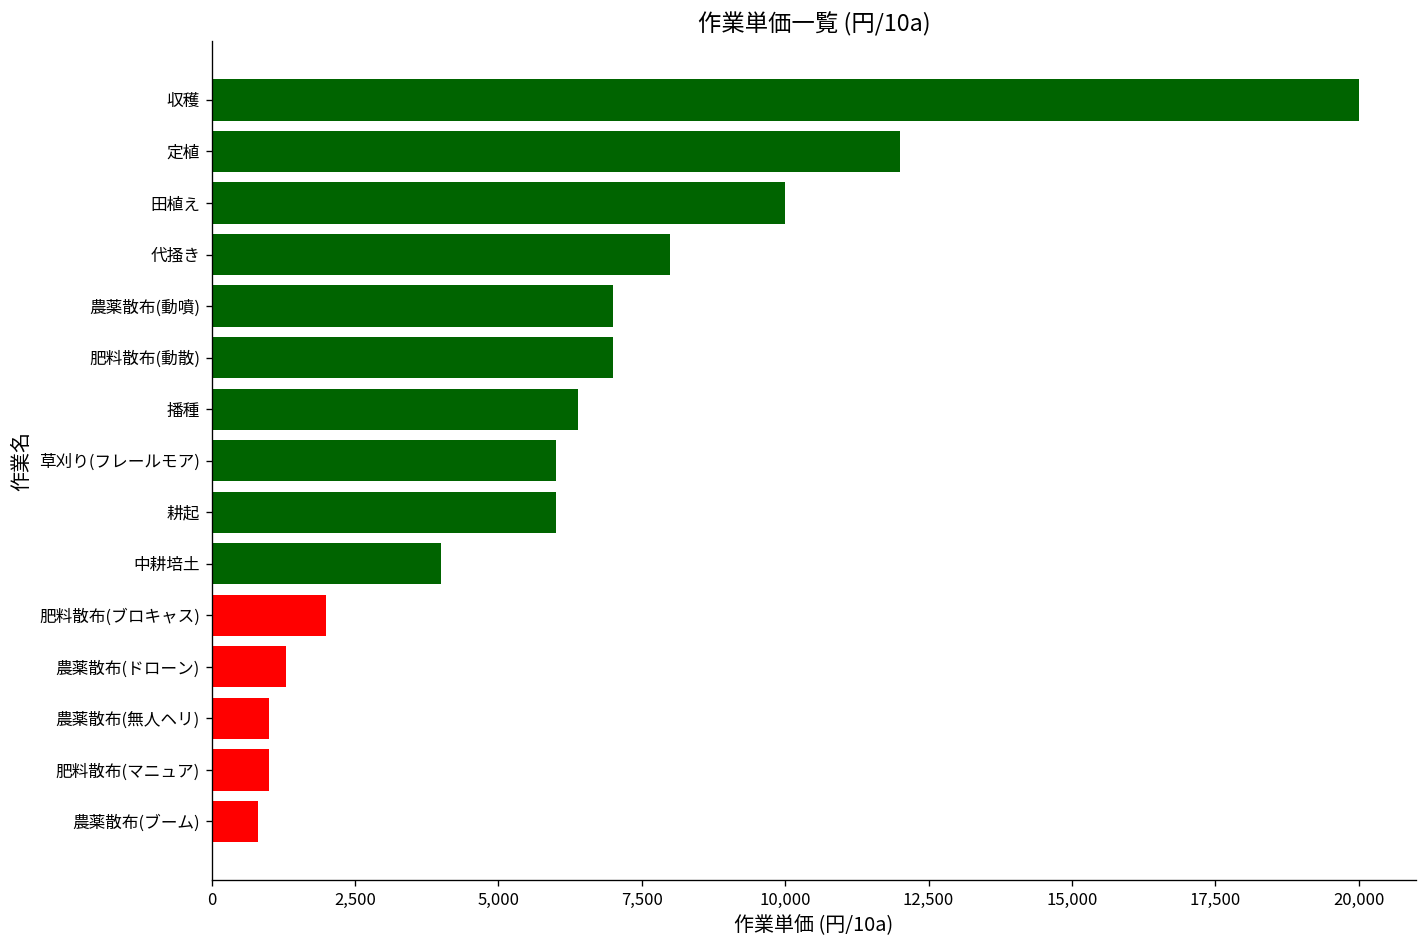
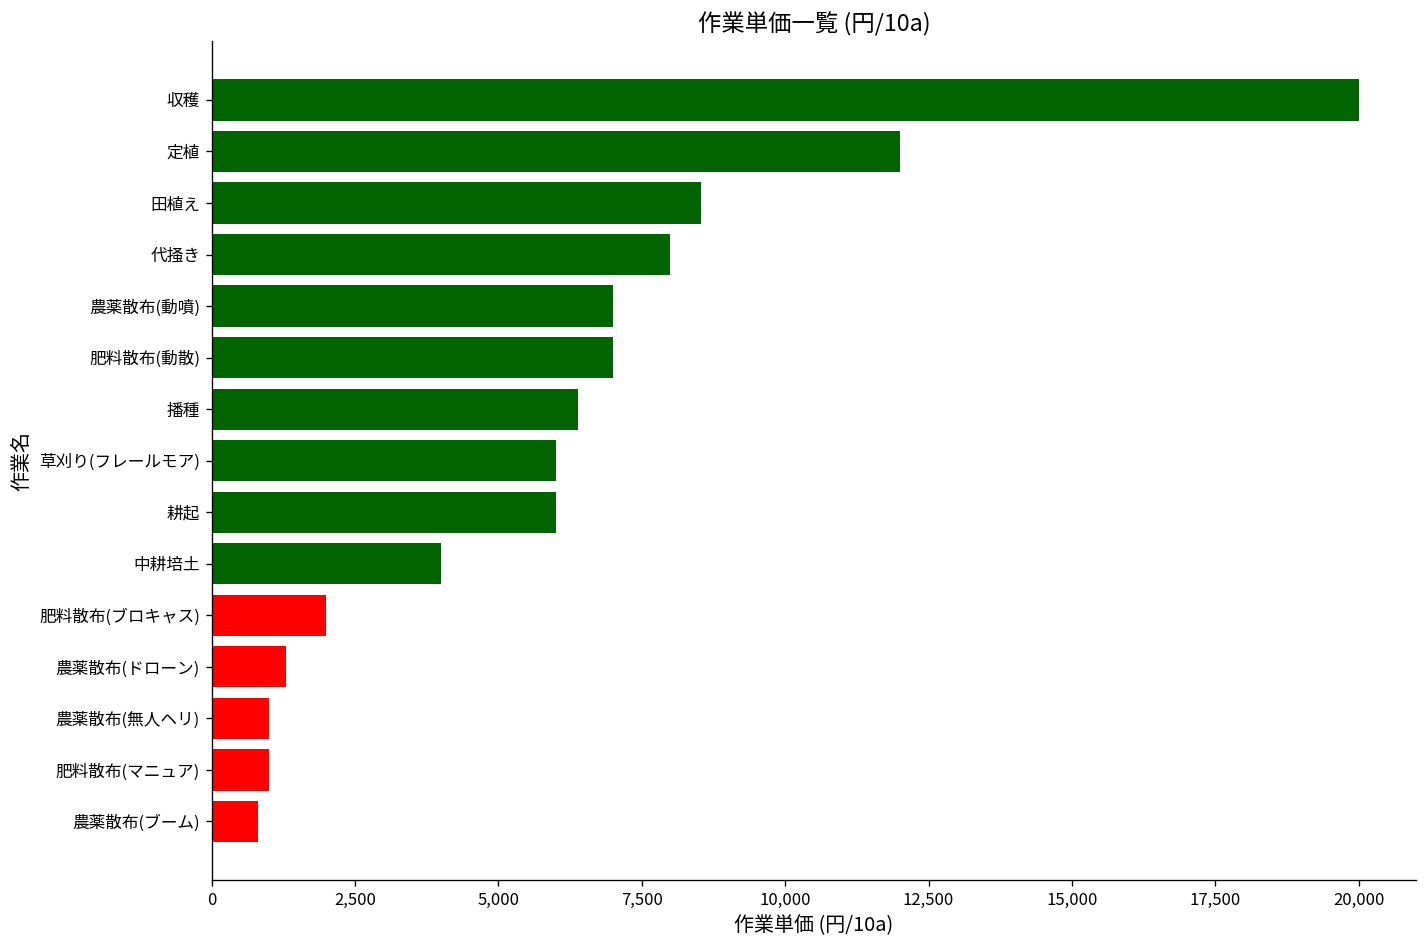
  {
    "収穫": "20,000",
    "定植": "12,000",
-   "田植え": "10,000",
+   "田植え": "8,500",
    "代掻き": "8,000",
    "農薬散布(動噴)": "7,000",
    "肥料散布(動散)": "7,000",
    "播種": "6,400",
    "草刈り(フレールモア)": "6,000",
    "耕起": "6,000",
    "中耕培土": "4,000",
    "肥料散布(ブロキャス)": "2,000",
    "農薬散布(ドローン)": "1,300",
    "農薬散布(無人ヘリ)": "1,000",
    "肥料散布(マニュア)": "1,000",
    "農薬散布(ブーム)": "800"
  }
